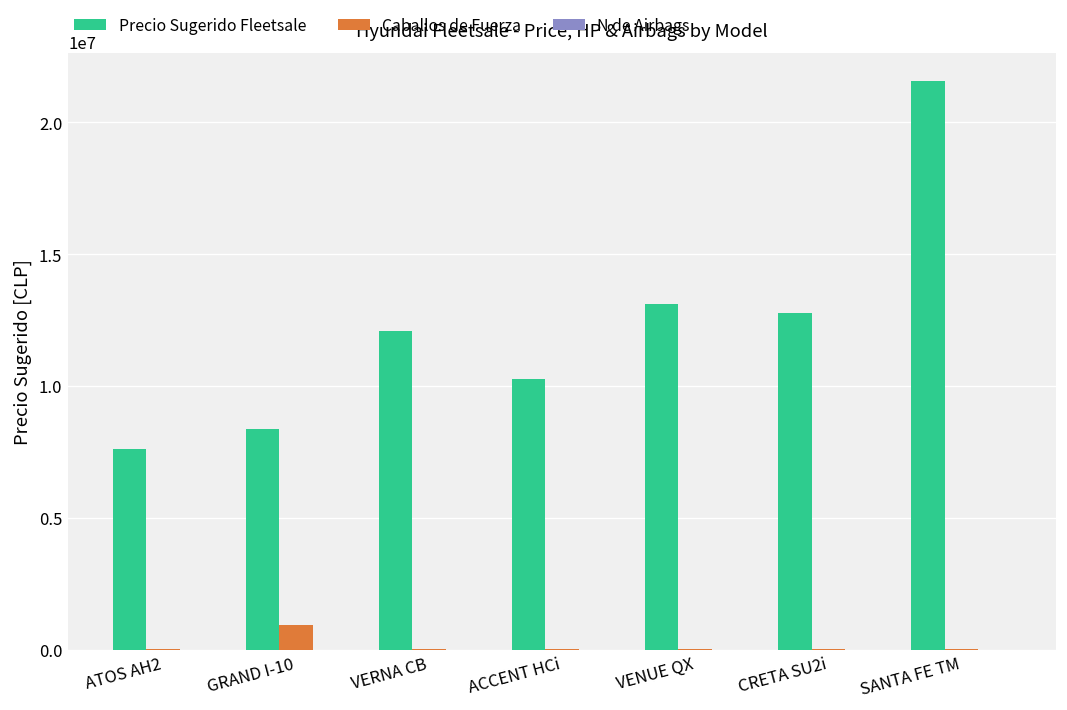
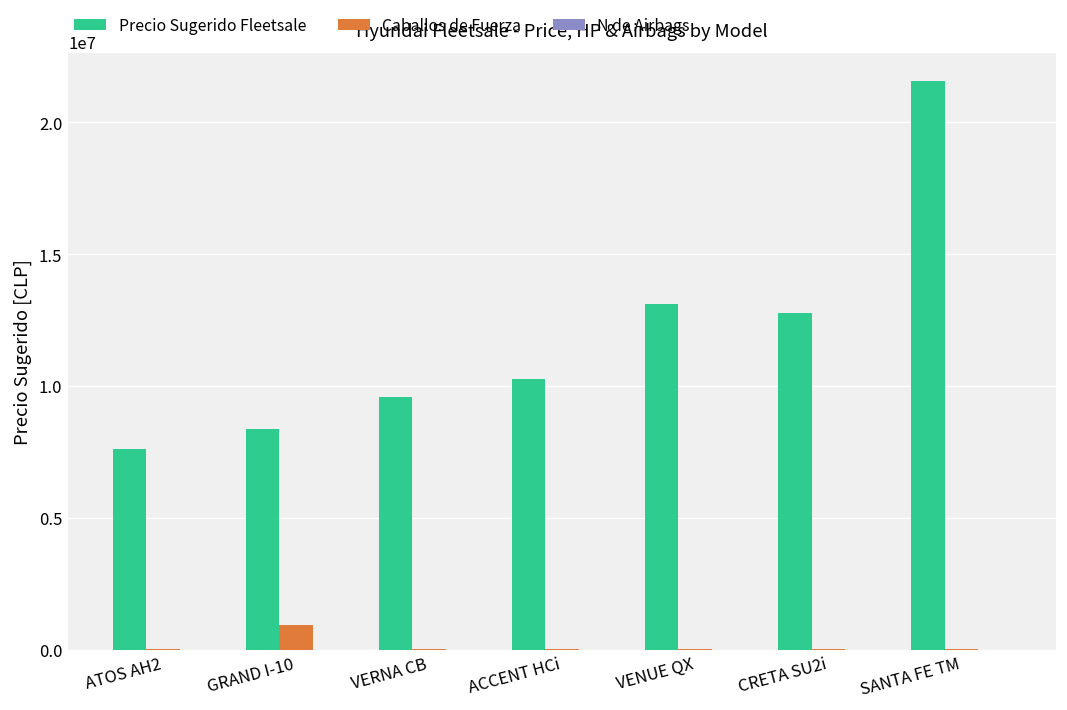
  {
    "Precio Sugerido Fleetsale": {
      "ATOS AH2": 7600000,
      "GRAND I-10": 8400000,
-     "VERNA CB": 12100000,
+     "VERNA CB": 9600000,
      "ACCENT HCi": 10300000,
      "VENUE QX": 13100000,
      "CRETA SU2i": 12800000,
      "SANTA FE TM": 21600000
    },
    "Caballos de Fuerza": {
      "GRAND I-10": 900000
    }
  }
